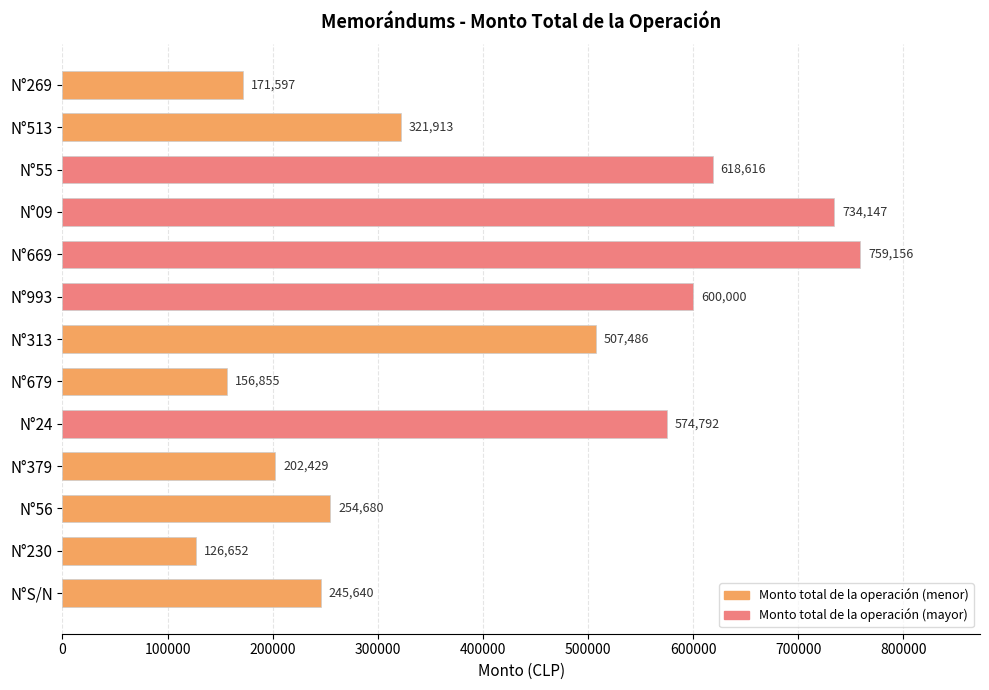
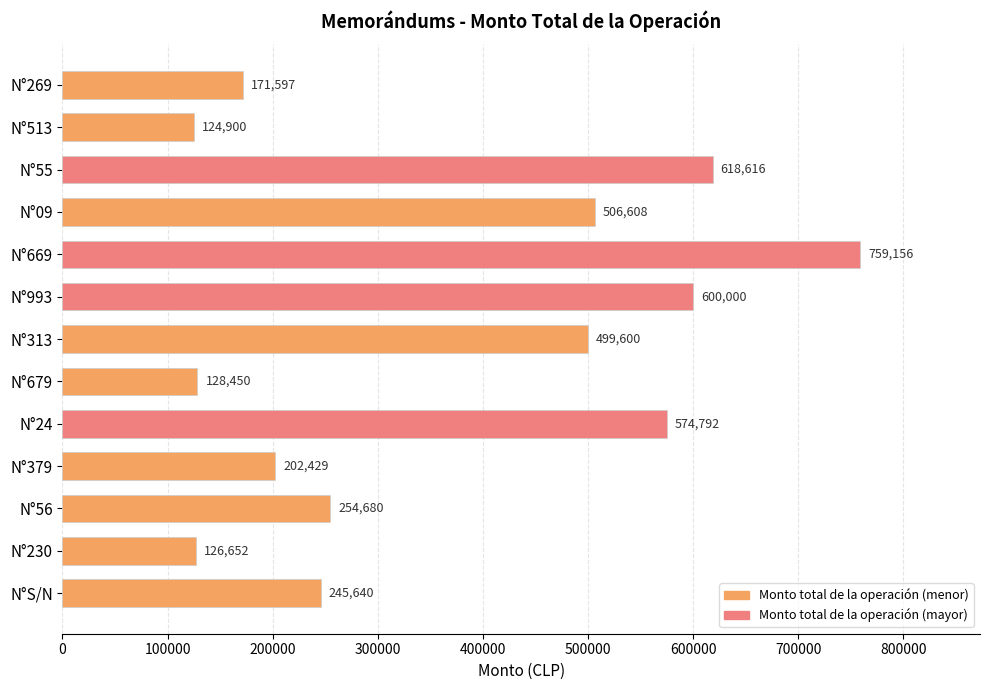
  {
    "N°269": "171,597",
-   "N°513": "321,913",
+   "N°513": "124,900",
    "N°55": "618,616",
-   "N°09": "734,147",
+   "N°09": "506,608",
    "N°669": "759,156",
    "N°993": "600,000",
-   "N°313": "507,486",
-   "N°679": "156,855",
+   "N°313": "499,600",
+   "N°679": "128,450",
    "N°24": "574,792",
    "N°379": "202,429",
    "N°56": "254,680",
    "N°230": "126,652",
    "N°S/N": "245,640"
  }
